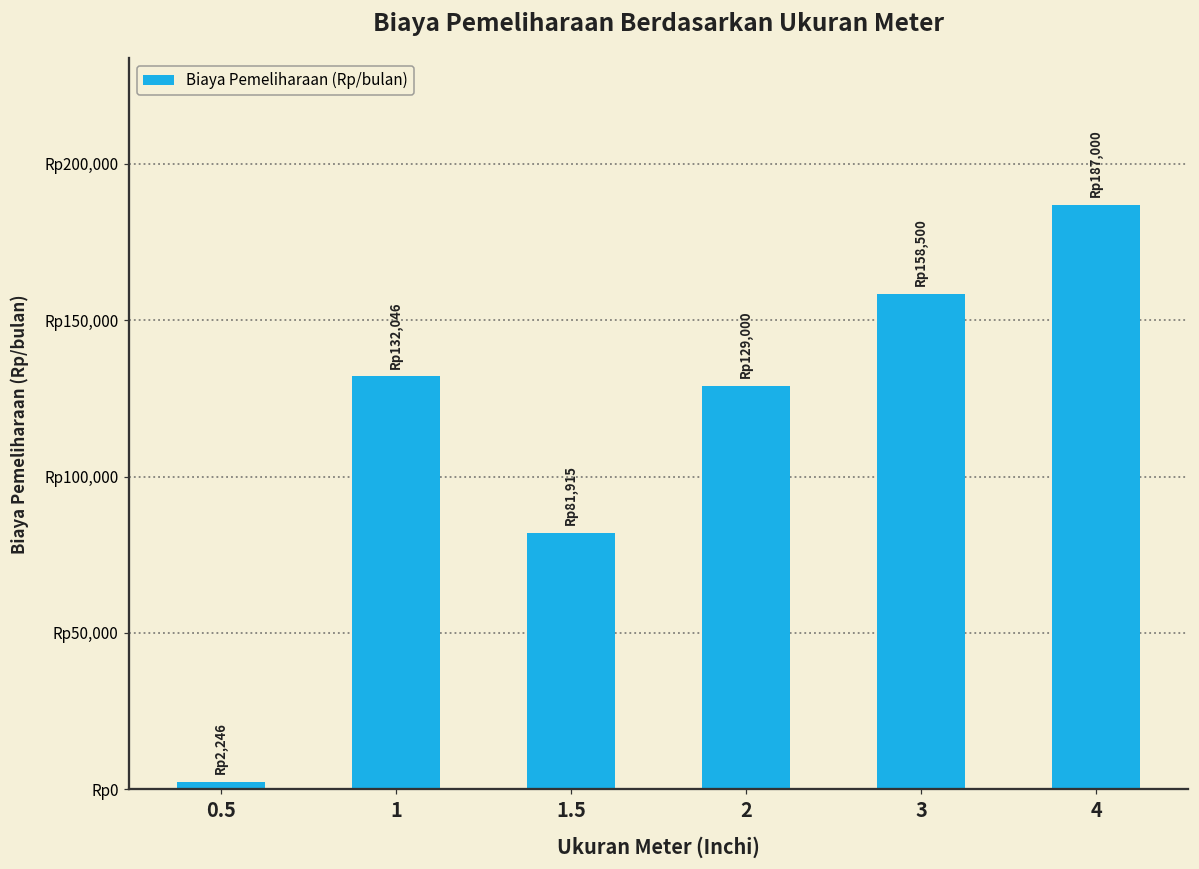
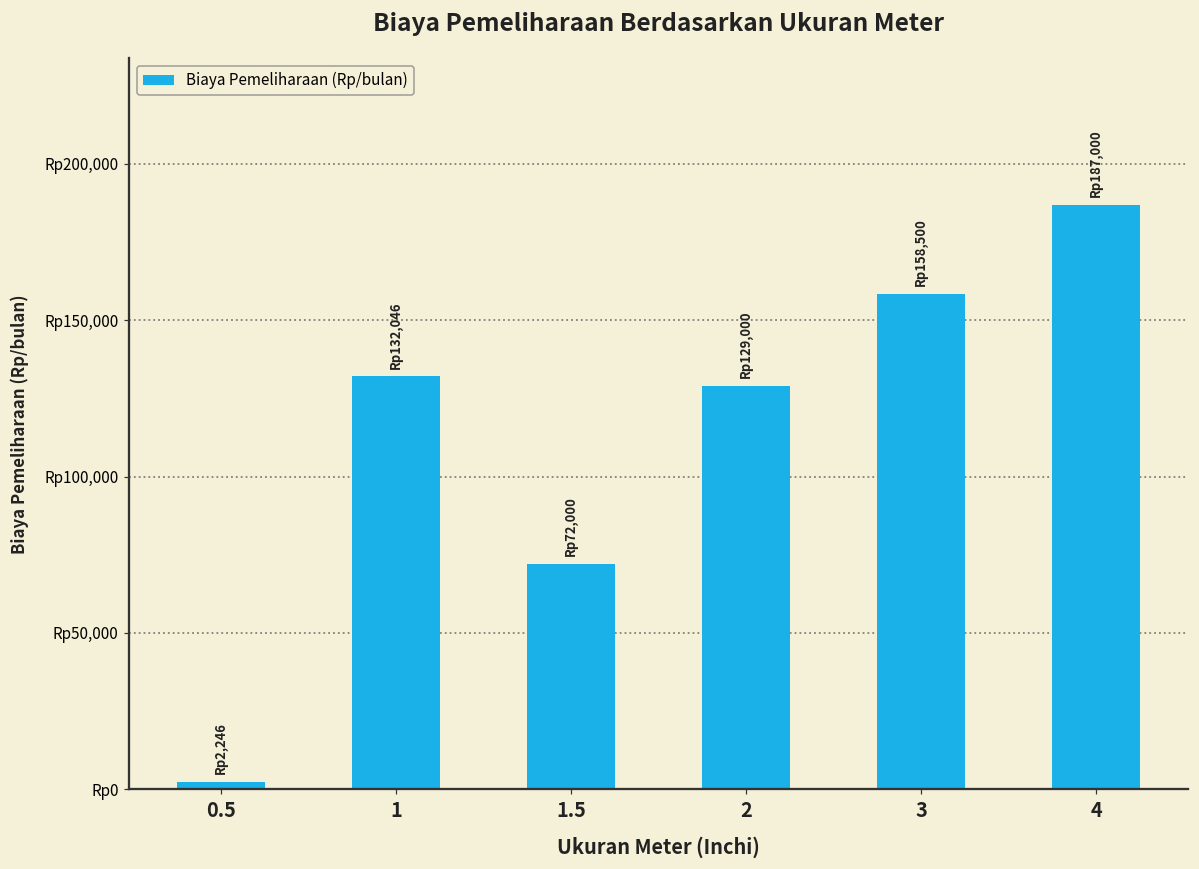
  {
-   "1.5": "81,915"
+   "1.5": "72,000"
  }
